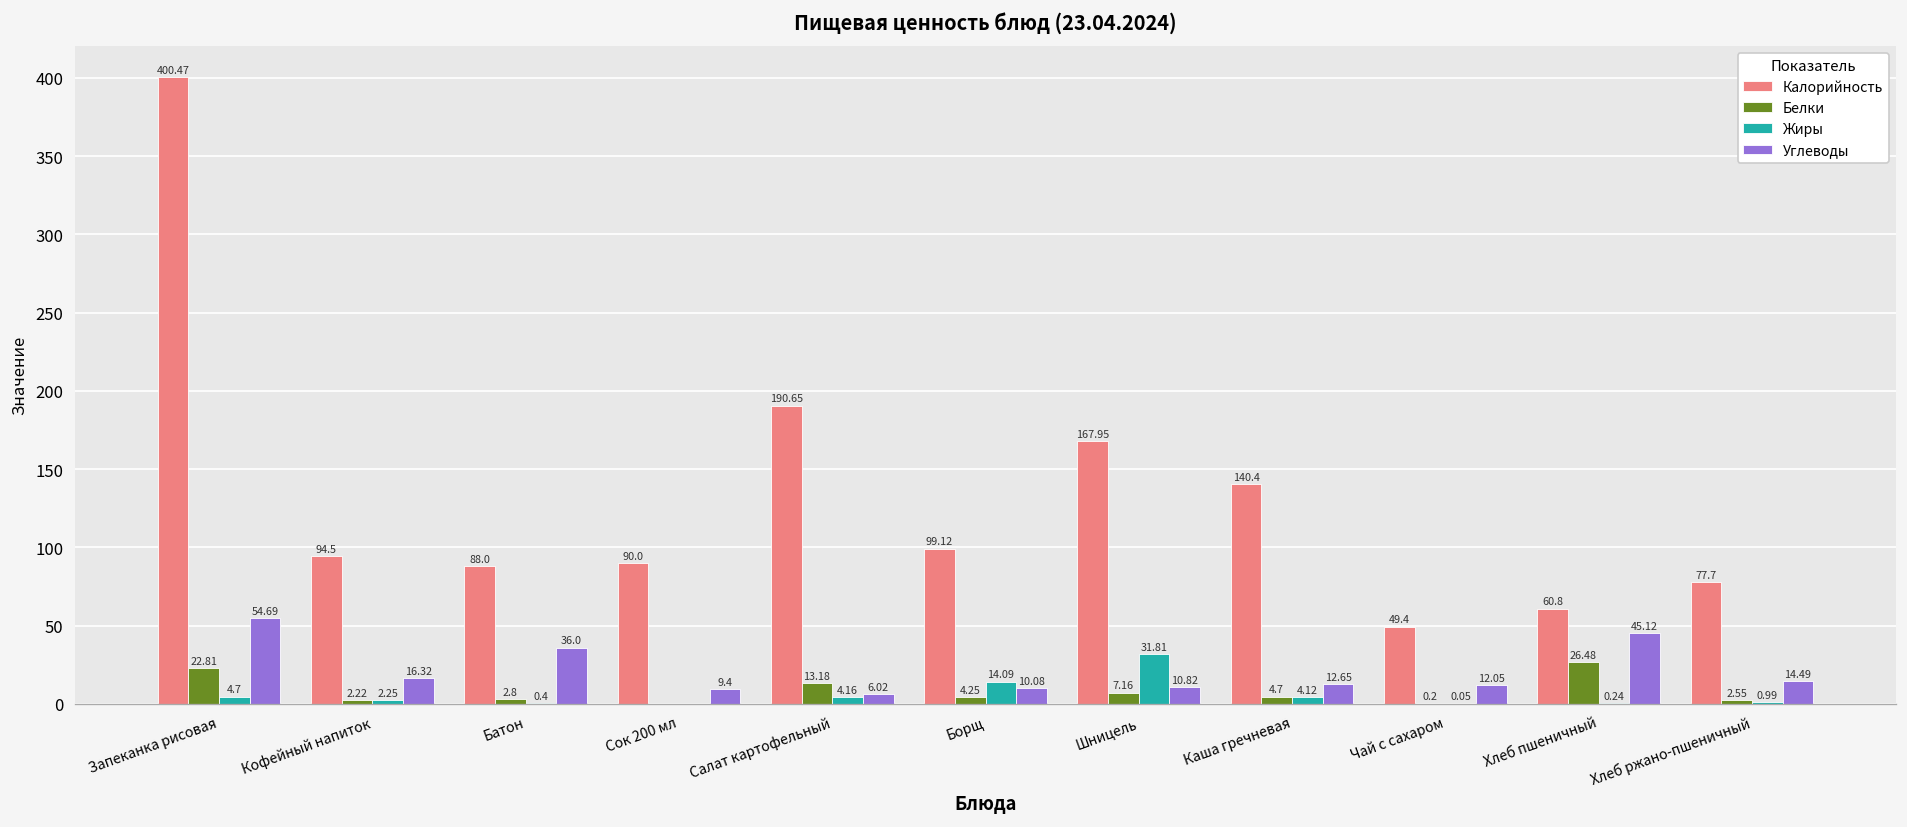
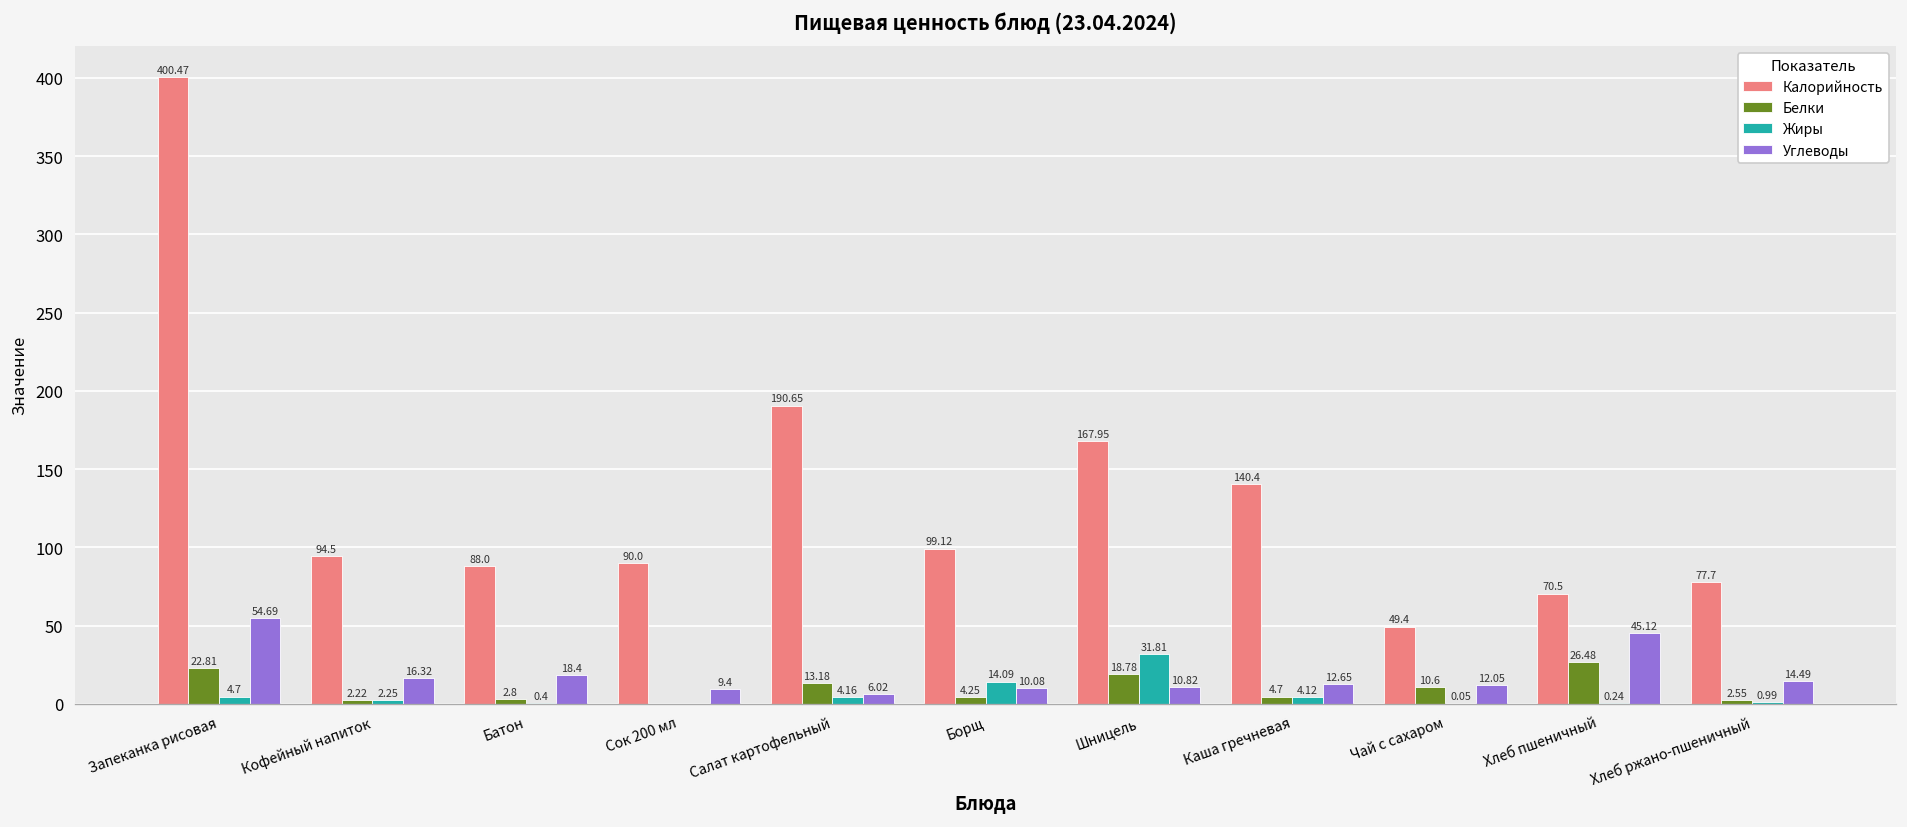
  {
    "Калорийность": {
      "Запеканка рисовая": 400.47,
      "Кофейный напиток": 94.5,
      "Батон": 88.0,
      "Сок 200 мл": 90.0,
      "Салат картофельный": 190.65,
      "Борщ": 99.12,
      "Шницель": 167.95,
      "Каша гречневая": 140.4,
      "Чай с сахаром": 49.4,
-     "Хлеб пшеничный": 60.8,
+     "Хлеб пшеничный": 70.5,
      "Хлеб ржано-пшеничный": 77.7
    },
    "Белки": {
      "Запеканка рисовая": 22.81,
      "Кофейный напиток": 2.22,
      "Батон": 2.8,
      "Салат картофельный": 13.18,
      "Борщ": 4.25,
-     "Шницель": 7.16,
+     "Шницель": 18.78,
      "Каша гречневая": 4.7,
-     "Чай с сахаром": 0.2,
+     "Чай с сахаром": 10.6,
      "Хлеб пшеничный": 26.48,
      "Хлеб ржано-пшеничный": 2.55
    },
    "Жиры": {
      "Запеканка рисовая": 4.7,
      "Кофейный напиток": 2.25,
      "Батон": 0.4,
      "Салат картофельный": 4.16,
      "Борщ": 14.09,
      "Шницель": 31.81,
      "Каша гречневая": 4.12,
      "Чай с сахаром": 0.05,
      "Хлеб пшеничный": 0.24,
      "Хлеб ржано-пшеничный": 0.99
    },
    "Углеводы": {
      "Запеканка рисовая": 54.69,
      "Кофейный напиток": 16.32,
-     "Батон": 36.0,
+     "Батон": 18.4,
      "Сок 200 мл": 9.4,
      "Салат картофельный": 6.02,
      "Борщ": 10.08,
      "Шницель": 10.82,
      "Каша гречневая": 12.65,
      "Чай с сахаром": 12.05,
      "Хлеб пшеничный": 45.12,
      "Хлеб ржано-пшеничный": 14.49
    }
  }
